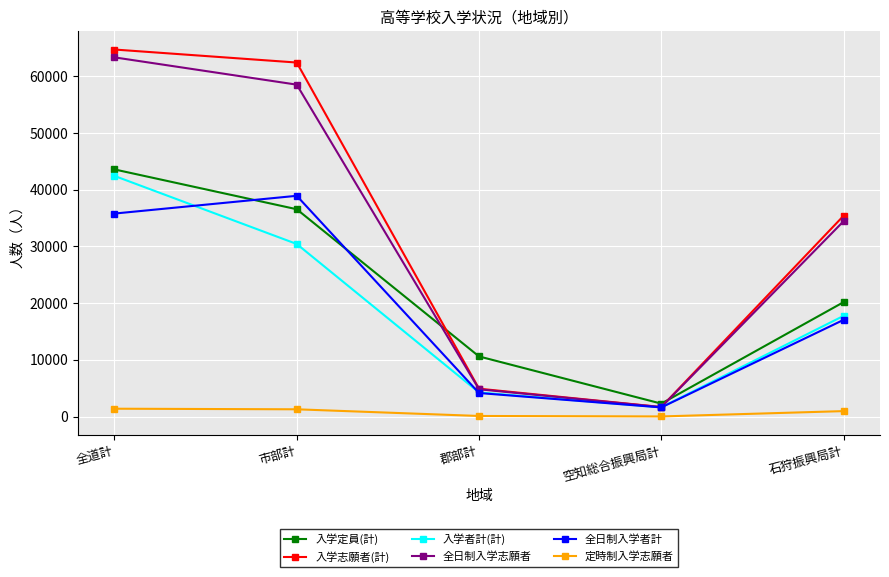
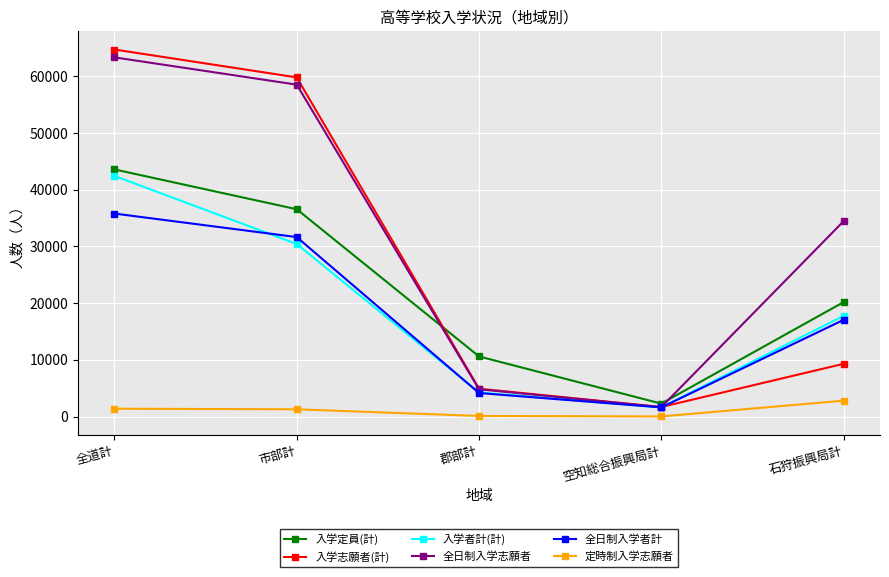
  {
    "入学定員(計)": {
      "全道計": 44000,
      "市部計": 37000,
      "郡部計": 11000,
      "空知総合振興局計": 2000,
      "石狩振興局計": 20000
    },
    "入学志願者(計)": {
      "全道計": 65000,
-     "市部計": 62000,
-     "石狩振興局計": 35000
+     "市部計": 60000,
+     "石狩振興局計": 9000
    },
    "入学者計(計)": {
      "全道計": 42000,
      "市部計": 30000,
      "石狩振興局計": 18000
    },
    "全日制入学志願者": {
      "全道計": 63000,
      "市部計": 58000,
      "石狩振興局計": 34000
    },
    "全日制入学者計": {
      "全道計": 36000,
-     "市部計": 39000,
+     "市部計": 32000,
      "石狩振興局計": 17000
    },
    "定時制入学志願者": {
      "全道計": 1000,
      "市部計": 1000,
      "郡部計": 0,
      "空知総合振興局計": 0,
-     "石狩振興局計": 1000
+     "石狩振興局計": 3000
    }
  }
